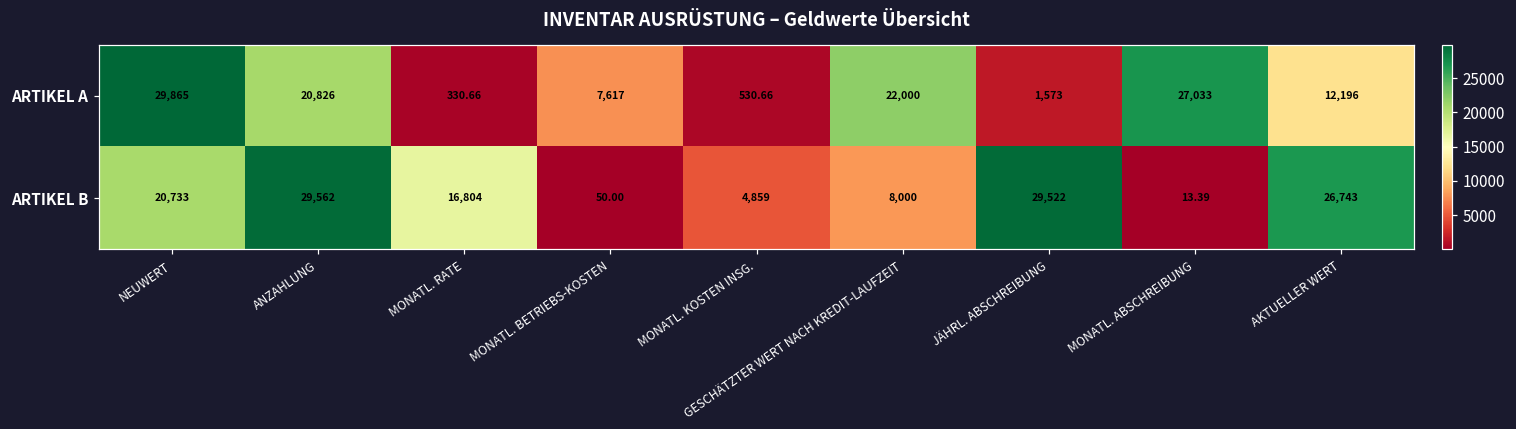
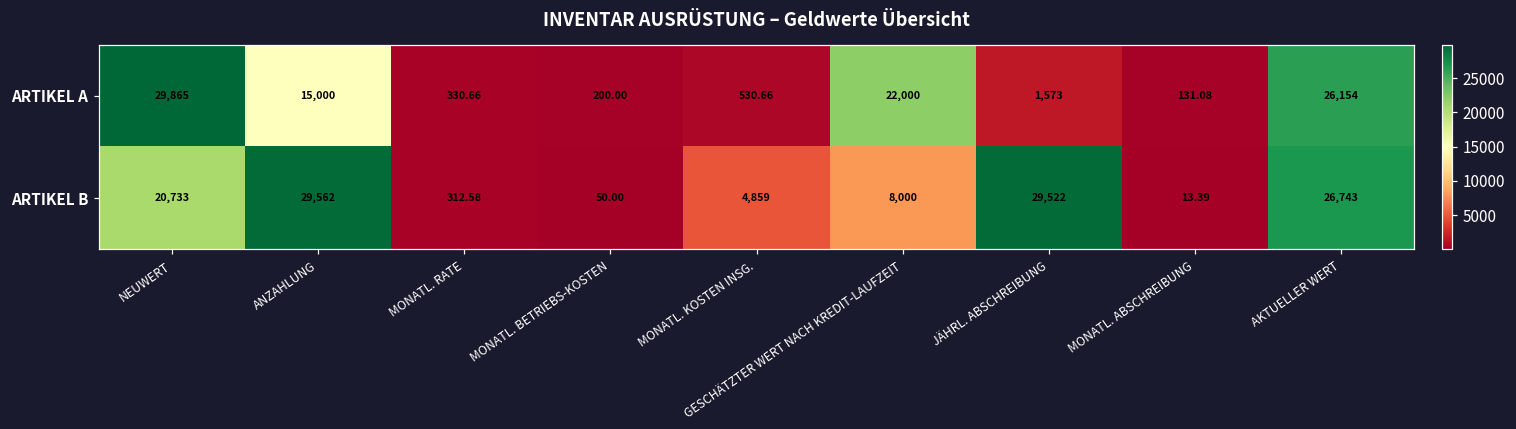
  {
    "ARTIKEL A": {
      "NEUWERT": "29,865",
-     "ANZAHLUNG": "20,826",
+     "ANZAHLUNG": "15,000",
      "MONATL. RATE": "330.66",
-     "MONATL. BETRIEBS-KOSTEN": "7,617",
+     "MONATL. BETRIEBS-KOSTEN": "200.00",
      "MONATL. KOSTEN INSG.": "530.66",
      "GESCHÄTZTER WERT NACH KREDIT-LAUFZEIT": "22,000",
      "JÄHRL. ABSCHREIBUNG": "1,573",
-     "MONATL. ABSCHREIBUNG": "27,033",
-     "AKTUELLER WERT": "12,196"
+     "MONATL. ABSCHREIBUNG": "131.08",
+     "AKTUELLER WERT": "26,154"
    },
    "ARTIKEL B": {
      "NEUWERT": "20,733",
      "ANZAHLUNG": "29,562",
-     "MONATL. RATE": "16,804",
+     "MONATL. RATE": "312.58",
      "MONATL. BETRIEBS-KOSTEN": "50.00",
      "MONATL. KOSTEN INSG.": "4,859",
      "GESCHÄTZTER WERT NACH KREDIT-LAUFZEIT": "8,000",
      "JÄHRL. ABSCHREIBUNG": "29,522",
      "MONATL. ABSCHREIBUNG": "13.39",
      "AKTUELLER WERT": "26,743"
    }
  }
